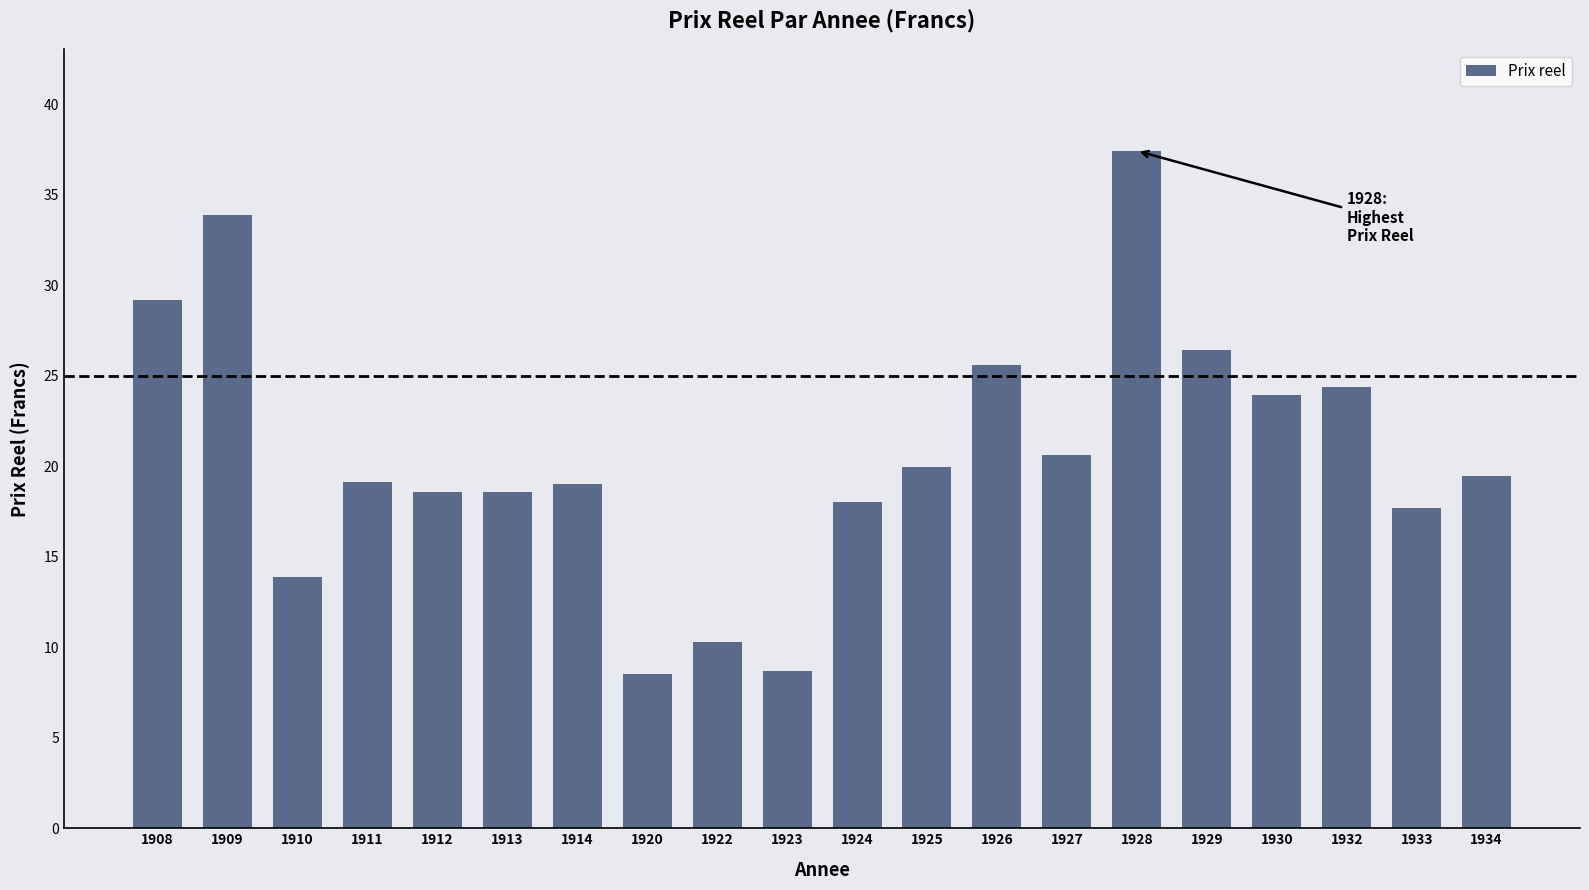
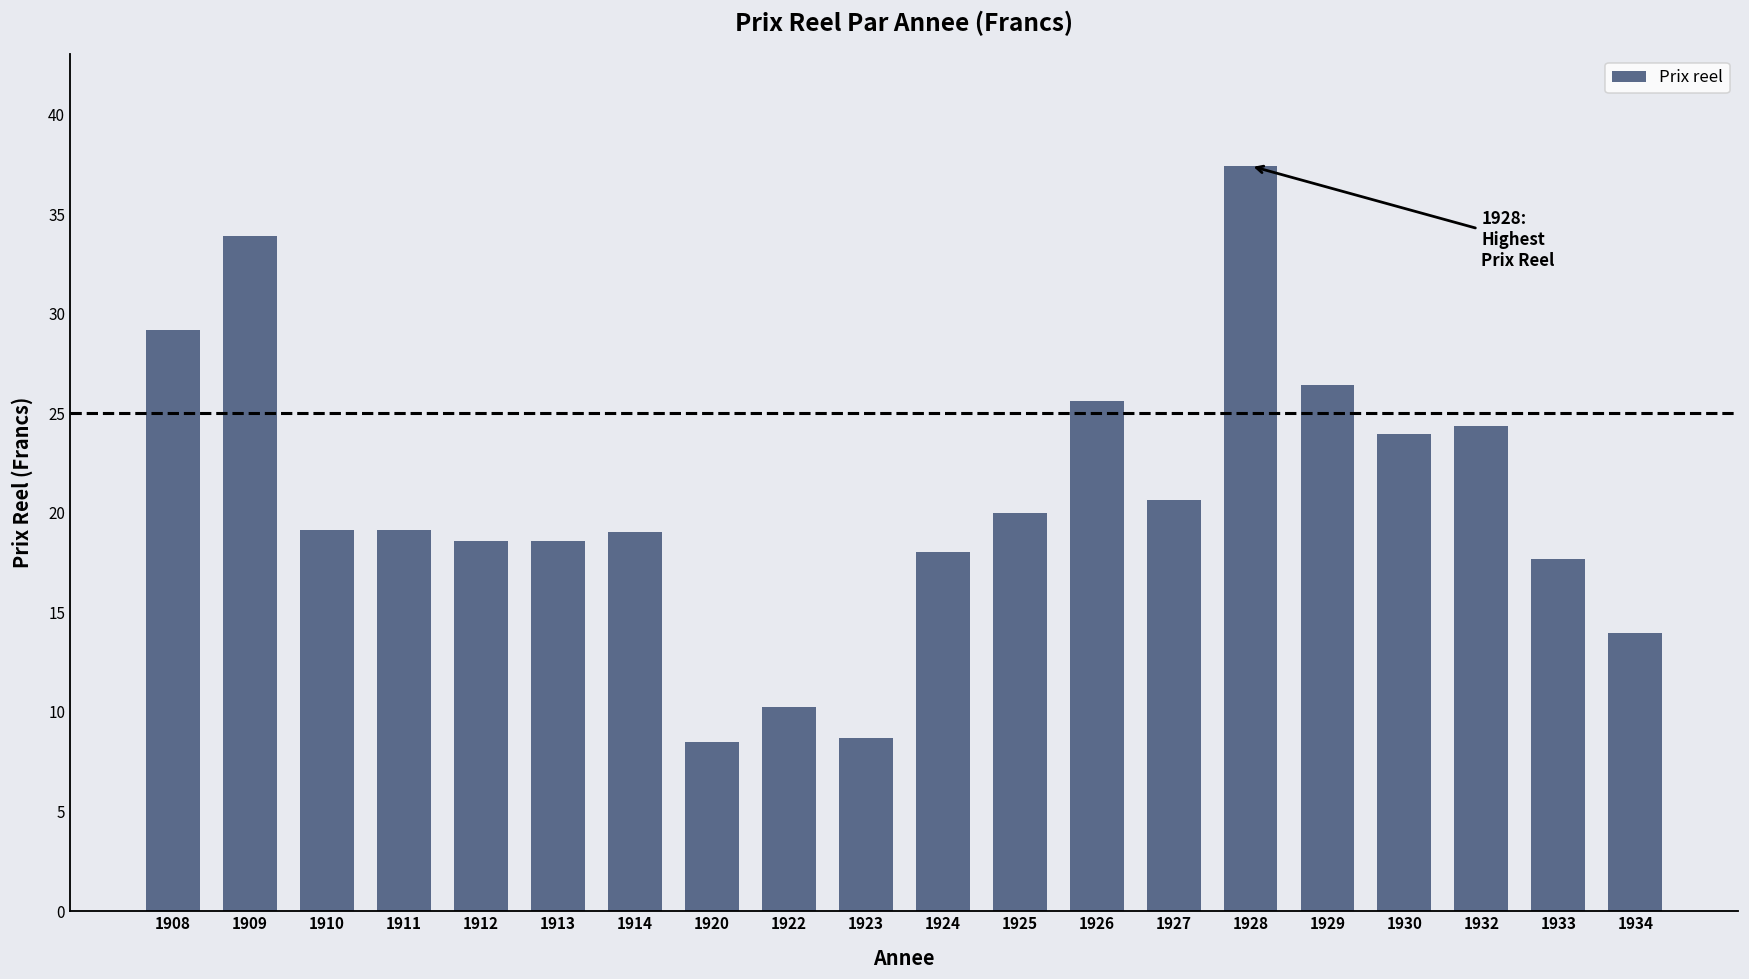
  {
    "1908": 29.2,
    "1909": 33.9,
-   "1910": 13.9,
+   "1910": 19.2,
    "1911": 19.2,
    "1912": 18.6,
    "1913": 18.6,
    "1914": 19.0,
    "1920": 8.5,
    "1922": 10.3,
    "1923": 8.7,
    "1924": 18.0,
    "1925": 20.0,
    "1926": 25.6,
    "1927": 20.6,
    "1929": 26.4,
    "1930": 24.0,
    "1932": 24.4,
    "1933": 17.7,
-   "1934": 19.5
+   "1934": 14.0
  }
